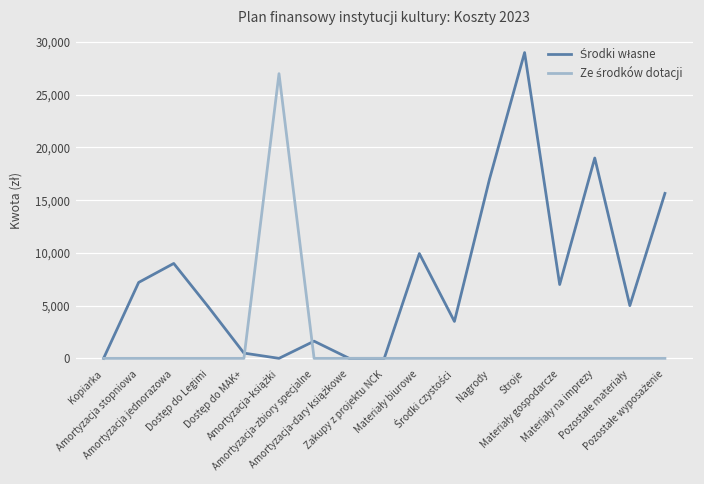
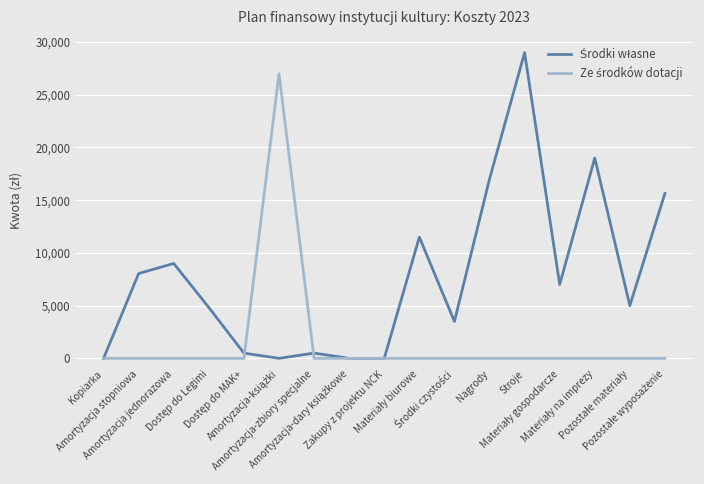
  {
    "Środki własne": {
-     "Amortyzacja stopniowa": "7,000",
+     "Amortyzacja stopniowa": "8,000",
      "Amortyzacja jednorazowa": "9,000",
      "Dostęp do Legimi": "5,000",
      "Dostęp do MAK+": "0",
      "Amortyzacja-książki": "0",
-     "Amortyzacja-zbiory specjalne": "2,000",
-     "Materiały biurowe": "10,000",
+     "Amortyzacja-zbiory specjalne": "1,000",
+     "Materiały biurowe": "12,000",
      "Środki czystości": "4,000",
      "Nagrody": "17,000",
      "Stroje": "29,000",
      "Materiały gospodarcze": "7,000",
      "Materiały na imprezy": "19,000",
      "Pozostałe materiały": "5,000",
      "Pozostałe wyposażenie": "16,000"
    },
    "Ze środków dotacji": {
      "Amortyzacja stopniowa": "0",
      "Amortyzacja jednorazowa": "0",
      "Dostęp do Legimi": "0",
      "Dostęp do MAK+": "0",
      "Amortyzacja-książki": "27,000",
      "Amortyzacja-zbiory specjalne": "0",
      "Materiały biurowe": "0",
      "Środki czystości": "0",
      "Nagrody": "0",
      "Stroje": "0",
      "Materiały gospodarcze": "0",
      "Materiały na imprezy": "0",
      "Pozostałe materiały": "0",
      "Pozostałe wyposażenie": "0"
    }
  }
